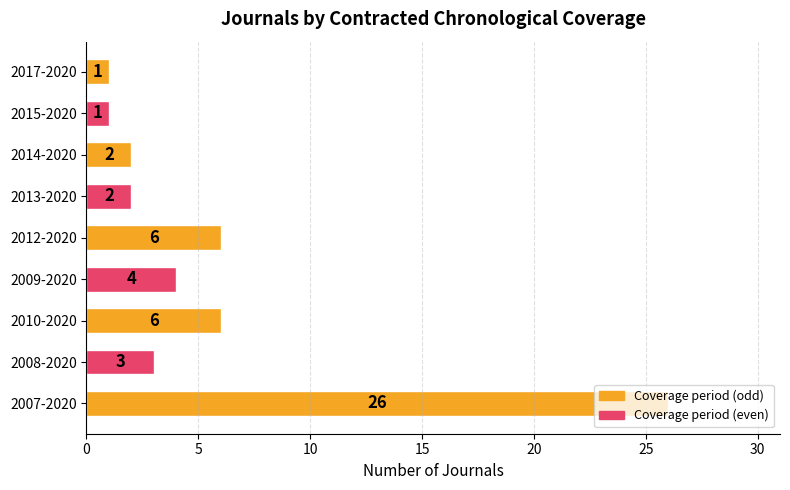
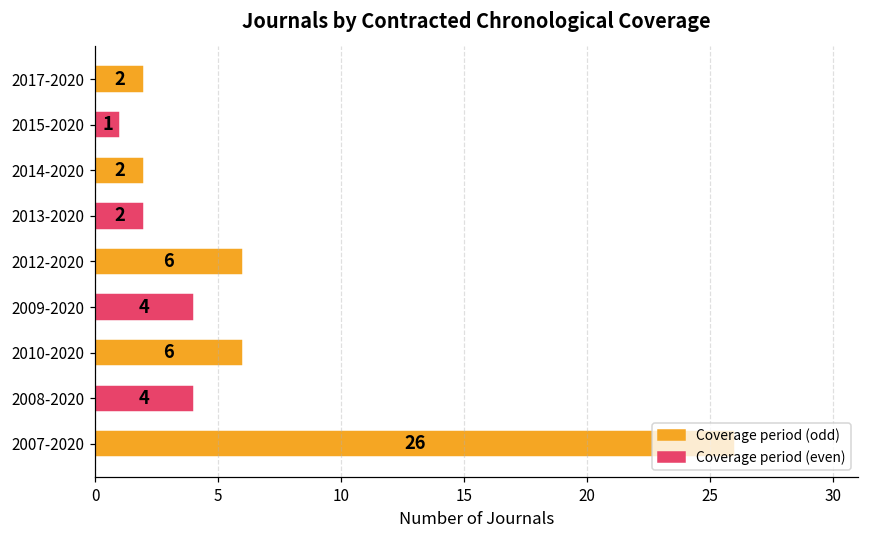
  {
-   "2017-2020": 1,
+   "2017-2020": 2,
    "2015-2020": 1,
    "2014-2020": 2,
    "2013-2020": 2,
    "2012-2020": 6,
    "2009-2020": 4,
    "2010-2020": 6,
-   "2008-2020": 3
+   "2008-2020": 4
  }
